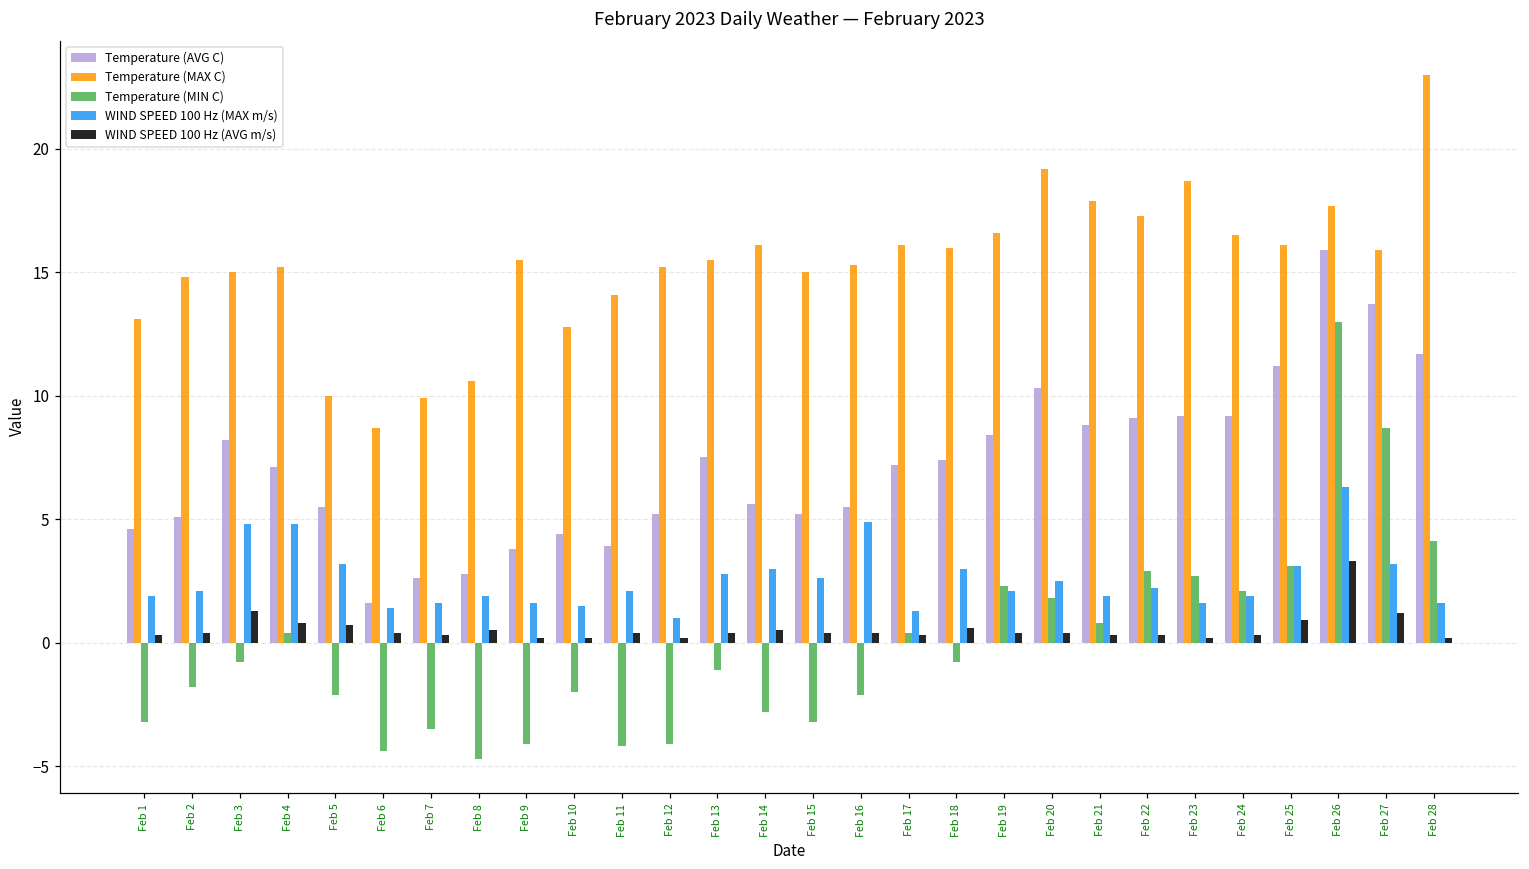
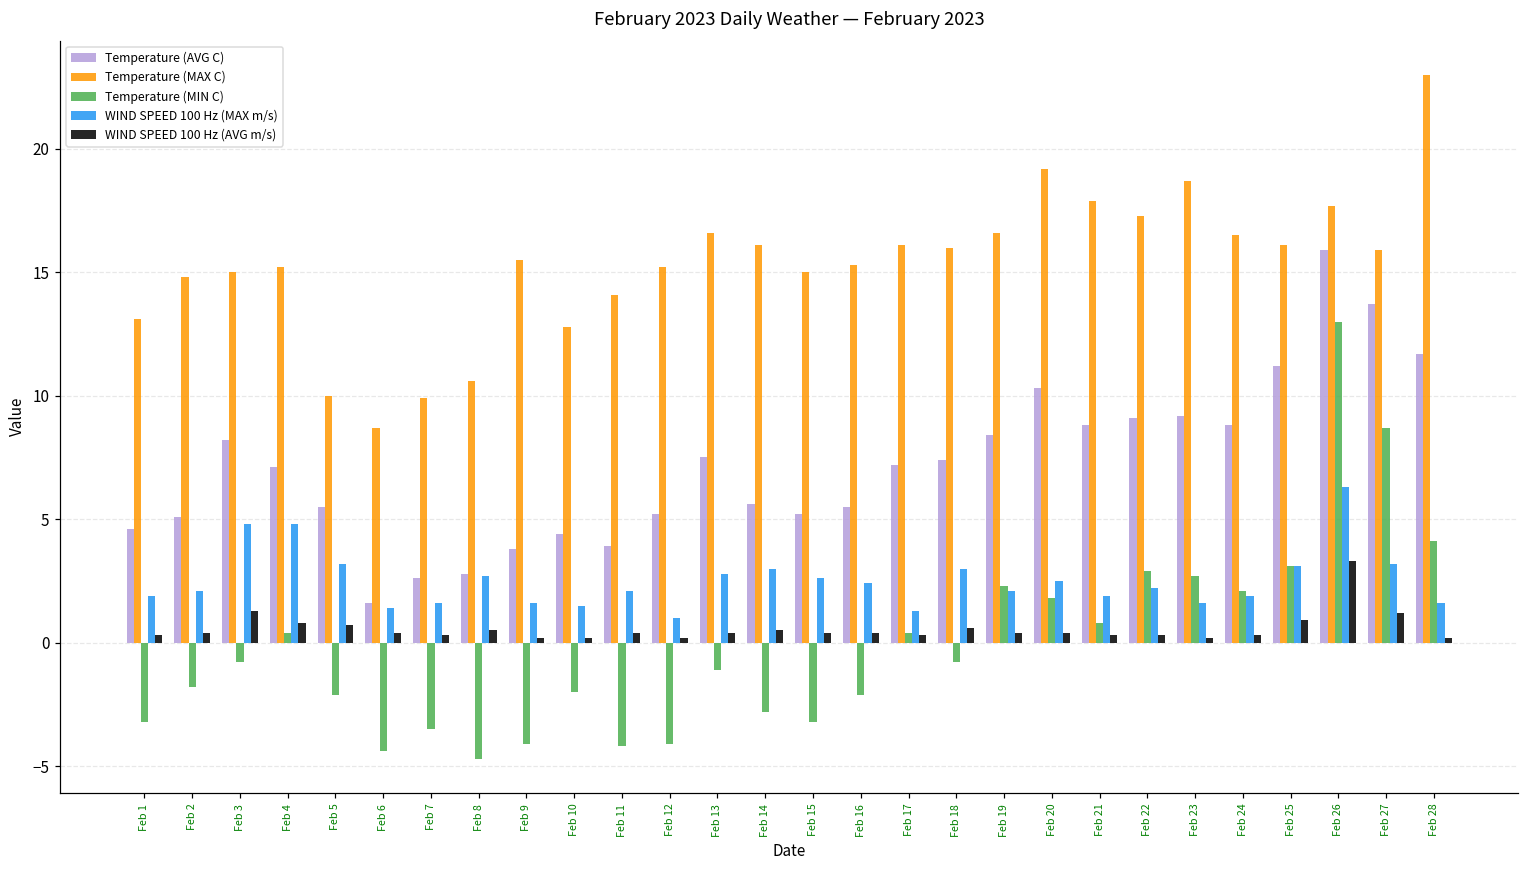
  {
    "Temperature (AVG C)": {
      "Feb 1": 4.6,
      "Feb 2": 5.1,
      "Feb 3": 8.2,
      "Feb 4": 7.1,
      "Feb 5": 5.5,
      "Feb 6": 1.6,
      "Feb 7": 2.6,
      "Feb 8": 2.8,
      "Feb 9": 3.8,
      "Feb 10": 4.4,
      "Feb 11": 3.9,
      "Feb 12": 5.2,
      "Feb 13": 7.5,
      "Feb 14": 5.6,
      "Feb 15": 5.2,
      "Feb 16": 5.5,
      "Feb 17": 7.2,
      "Feb 18": 7.4,
      "Feb 19": 8.4,
      "Feb 20": 10.3,
      "Feb 21": 8.8,
      "Feb 22": 9.1,
      "Feb 23": 9.2,
-     "Feb 24": 9.2,
+     "Feb 24": 8.8,
      "Feb 25": 11.2,
      "Feb 26": 15.9,
      "Feb 27": 13.7,
      "Feb 28": 11.7
    },
    "Temperature (MAX C)": {
      "Feb 1": 13.1,
      "Feb 2": 14.8,
      "Feb 3": 15.0,
      "Feb 4": 15.2,
      "Feb 5": 10.0,
      "Feb 6": 8.7,
      "Feb 7": 9.9,
      "Feb 8": 10.6,
      "Feb 9": 15.5,
      "Feb 10": 12.8,
      "Feb 11": 14.1,
      "Feb 12": 15.2,
-     "Feb 13": 15.5,
+     "Feb 13": 16.6,
      "Feb 14": 16.1,
      "Feb 15": 15.0,
      "Feb 16": 15.3,
      "Feb 17": 16.1,
      "Feb 18": 16.0,
      "Feb 19": 16.6,
      "Feb 20": 19.2,
      "Feb 21": 17.9,
      "Feb 22": 17.3,
      "Feb 23": 18.7,
      "Feb 24": 16.5,
      "Feb 25": 16.1,
      "Feb 26": 17.7,
      "Feb 27": 15.9,
      "Feb 28": 23.0
    },
    "Temperature (MIN C)": {
      "Feb 1": -3.2,
      "Feb 2": -1.8,
      "Feb 3": -0.8,
      "Feb 4": 0.4,
      "Feb 5": -2.1,
      "Feb 6": -4.4,
      "Feb 7": -3.5,
      "Feb 8": -4.7,
      "Feb 9": -4.1,
      "Feb 10": -2.0,
      "Feb 11": -4.2,
      "Feb 12": -4.1,
      "Feb 13": -1.1,
      "Feb 14": -2.8,
      "Feb 15": -3.2,
      "Feb 16": -2.1,
      "Feb 17": 0.4,
      "Feb 18": -0.8,
      "Feb 19": 2.3,
      "Feb 20": 1.8,
      "Feb 21": 0.8,
      "Feb 22": 2.9,
      "Feb 23": 2.7,
      "Feb 24": 2.1,
      "Feb 25": 3.1,
      "Feb 26": 13.0,
      "Feb 27": 8.7,
      "Feb 28": 4.1
    },
    "WIND SPEED 100 Hz (MAX m/s)": {
      "Feb 1": 1.9,
      "Feb 2": 2.1,
      "Feb 3": 4.8,
      "Feb 4": 4.8,
      "Feb 5": 3.2,
      "Feb 6": 1.4,
      "Feb 7": 1.6,
-     "Feb 8": 1.9,
+     "Feb 8": 2.7,
      "Feb 9": 1.6,
      "Feb 10": 1.5,
      "Feb 11": 2.1,
      "Feb 12": 1.0,
      "Feb 13": 2.8,
      "Feb 14": 3.0,
      "Feb 15": 2.6,
-     "Feb 16": 4.9,
+     "Feb 16": 2.4,
      "Feb 17": 1.3,
      "Feb 18": 3.0,
      "Feb 19": 2.1,
      "Feb 20": 2.5,
      "Feb 21": 1.9,
      "Feb 22": 2.2,
      "Feb 23": 1.6,
      "Feb 24": 1.9,
      "Feb 25": 3.1,
      "Feb 26": 6.3,
      "Feb 27": 3.2,
      "Feb 28": 1.6
    },
    "WIND SPEED 100 Hz (AVG m/s)": {
      "Feb 1": 0.3,
      "Feb 2": 0.4,
      "Feb 3": 1.3,
      "Feb 4": 0.8,
      "Feb 5": 0.7,
      "Feb 6": 0.4,
      "Feb 7": 0.3,
      "Feb 8": 0.5,
      "Feb 9": 0.2,
      "Feb 10": 0.2,
      "Feb 11": 0.4,
      "Feb 12": 0.2,
      "Feb 13": 0.4,
      "Feb 14": 0.5,
      "Feb 15": 0.4,
      "Feb 16": 0.4,
      "Feb 17": 0.3,
      "Feb 18": 0.6,
      "Feb 19": 0.4,
      "Feb 20": 0.4,
      "Feb 21": 0.3,
      "Feb 22": 0.3,
      "Feb 23": 0.2,
      "Feb 24": 0.3,
      "Feb 25": 0.9,
      "Feb 26": 3.3,
      "Feb 27": 1.2,
      "Feb 28": 0.2
    }
  }
